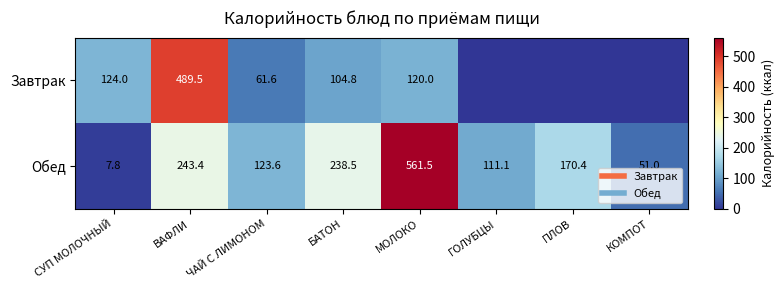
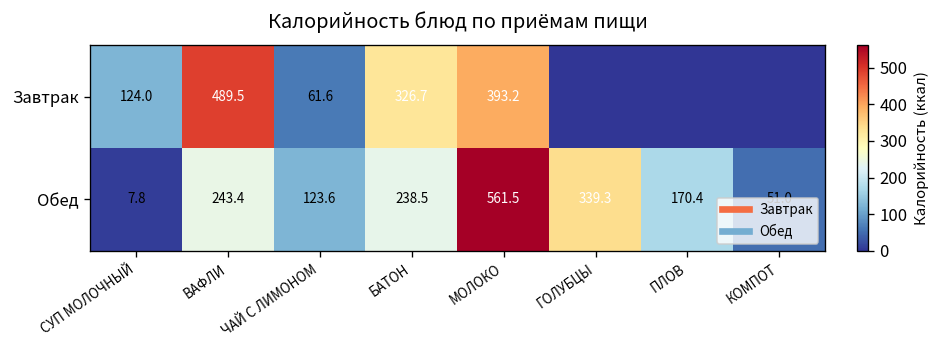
  {
    "Завтрак": {
      "СУП МОЛОЧНЫЙ": 124.0,
      "ВАФЛИ": 489.5,
      "ЧАЙ С ЛИМОНОМ": 61.6,
-     "БАТОН": 104.8,
-     "МОЛОКО": 120.0
+     "БАТОН": 326.7,
+     "МОЛОКО": 393.2
    },
    "Обед": {
      "СУП МОЛОЧНЫЙ": 7.8,
      "ВАФЛИ": 243.4,
      "ЧАЙ С ЛИМОНОМ": 123.6,
      "БАТОН": 238.5,
      "МОЛОКО": 561.5,
-     "ГОЛУБЦЫ": 111.1,
+     "ГОЛУБЦЫ": 339.3,
      "ПЛОВ": 170.4
    }
  }
